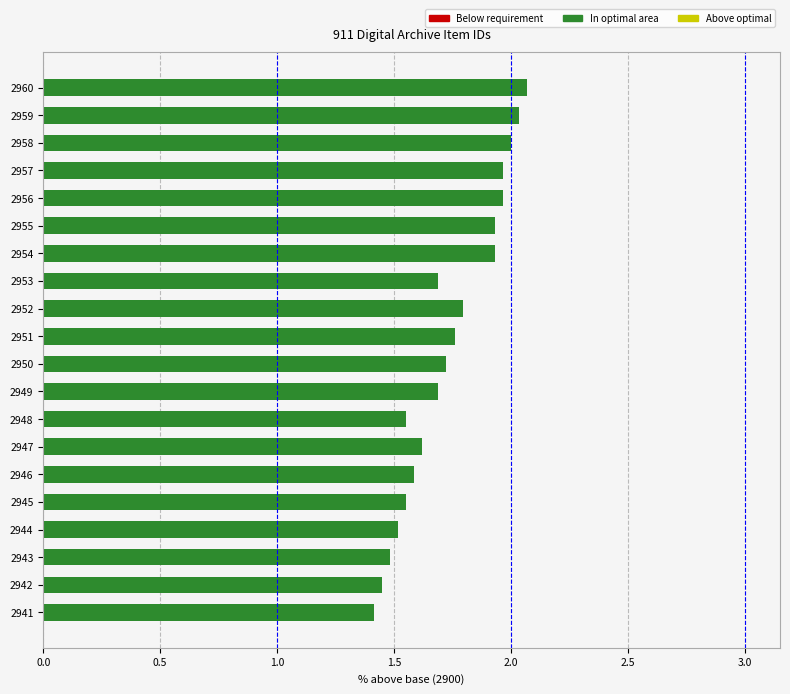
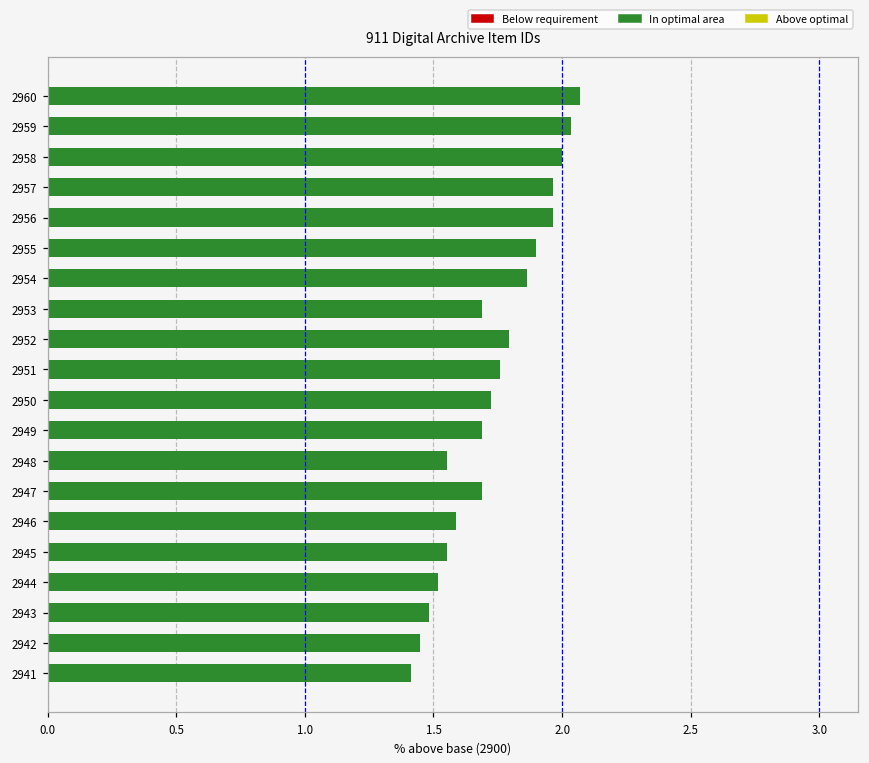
  {
    "2960": 2.07,
    "2959": 2.03,
    "2958": 2.00,
    "2957": 1.97,
    "2956": 1.97,
-   "2955": 1.93,
-   "2954": 1.93,
+   "2955": 1.90,
+   "2954": 1.86,
    "2953": 1.69,
    "2952": 1.79,
    "2951": 1.76,
    "2950": 1.72,
    "2949": 1.69,
    "2948": 1.55,
-   "2947": 1.62,
+   "2947": 1.69,
    "2946": 1.59,
    "2945": 1.55,
    "2944": 1.52,
    "2943": 1.48,
    "2942": 1.45,
    "2941": 1.41
  }
